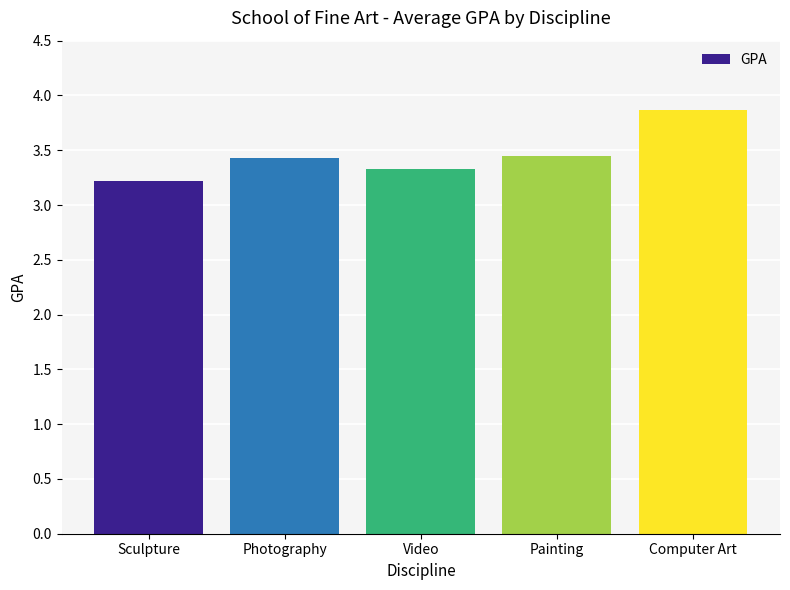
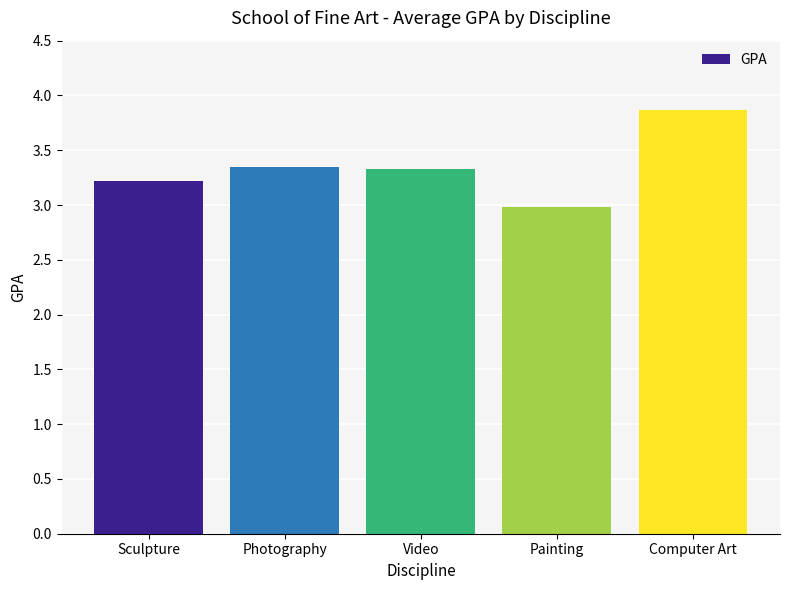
  {
    "Sculpture": 3.22,
-   "Photography": 3.43,
+   "Photography": 3.35,
    "Video": 3.33,
-   "Painting": 3.45,
+   "Painting": 2.98,
    "Computer Art": 3.87
  }
